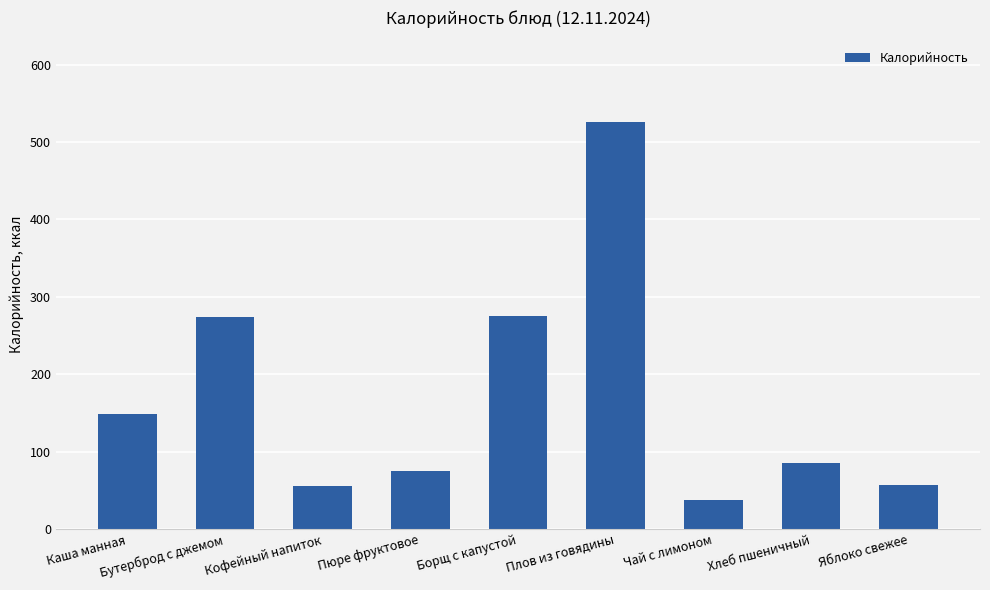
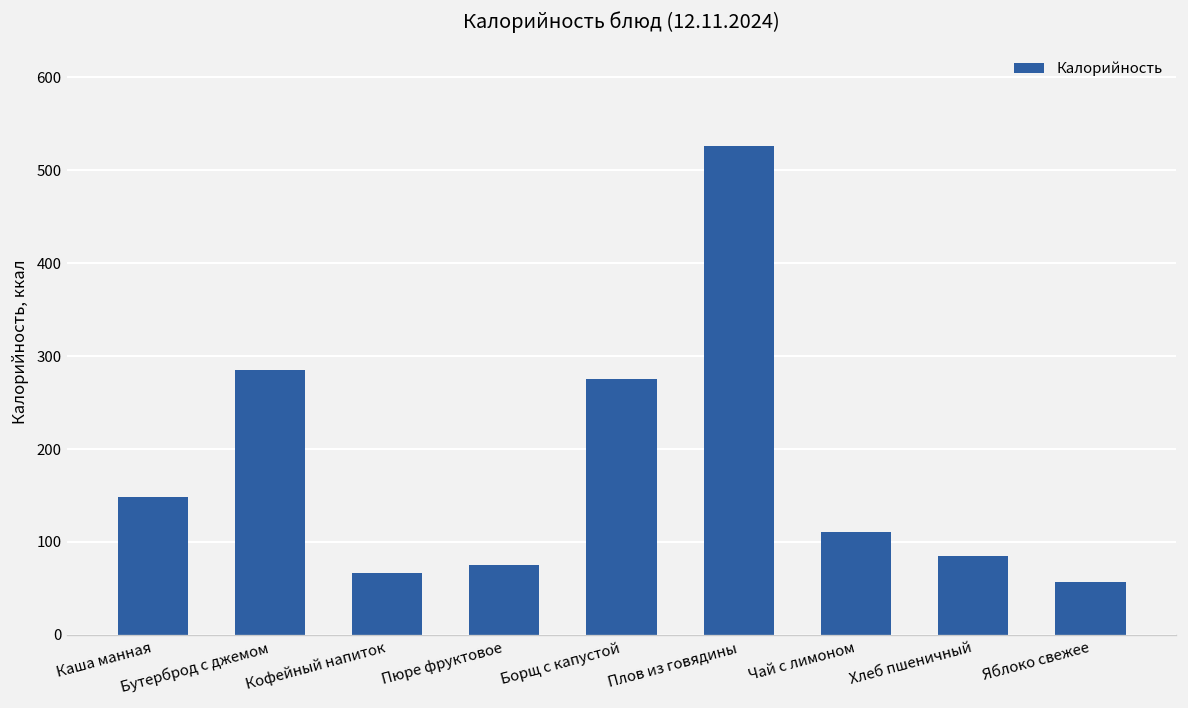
  {
    "Каша манная": 150,
-   "Бутерброд с джемом": 270,
-   "Кофейный напиток": 60,
+   "Бутерброд с джемом": 290,
+   "Кофейный напиток": 70,
    "Пюре фруктовое": 80,
    "Борщ с капустой": 280,
    "Плов из говядины": 530,
-   "Чай с лимоном": 40,
+   "Чай с лимоном": 110,
    "Хлеб пшеничный": 90,
    "Яблоко свежее": 60
  }
